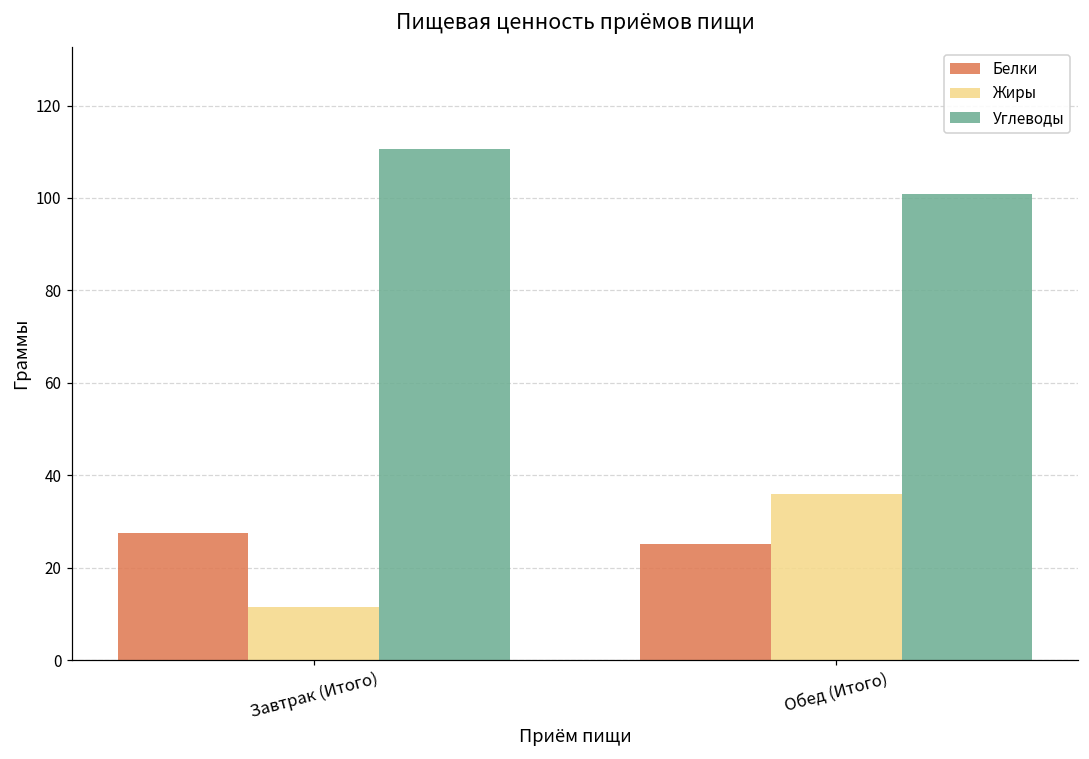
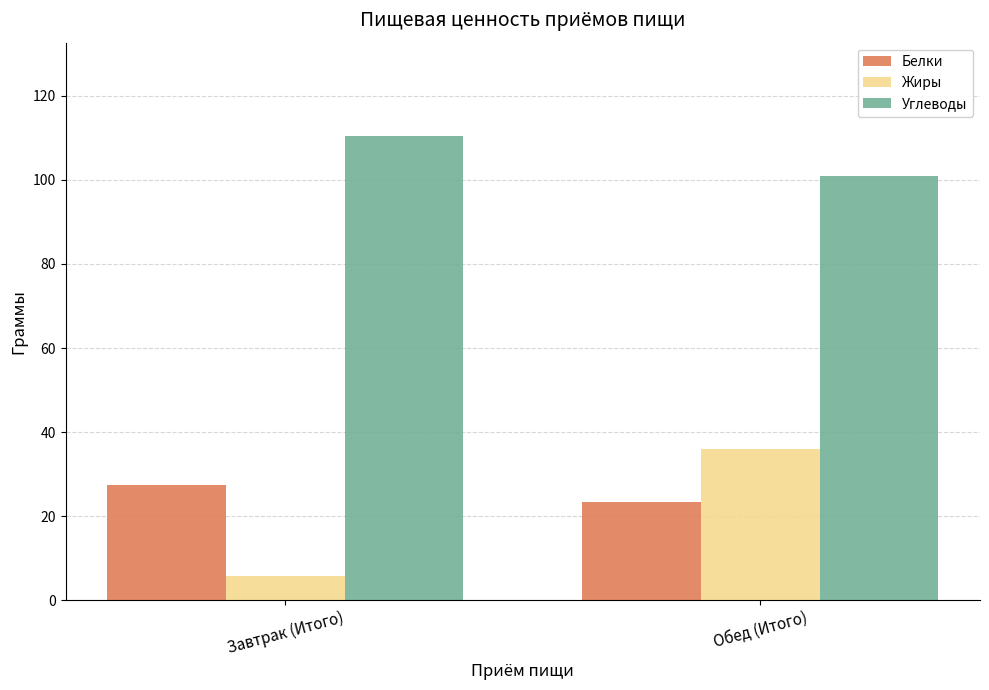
  {
    "Белки": {
      "Завтрак (Итого)": 27,
-     "Обед (Итого)": 25
+     "Обед (Итого)": 23
    },
    "Жиры": {
-     "Завтрак (Итого)": 12,
+     "Завтрак (Итого)": 6,
      "Обед (Итого)": 36
    },
    "Углеводы": {
      "Завтрак (Итого)": 111,
      "Обед (Итого)": 101
    }
  }
